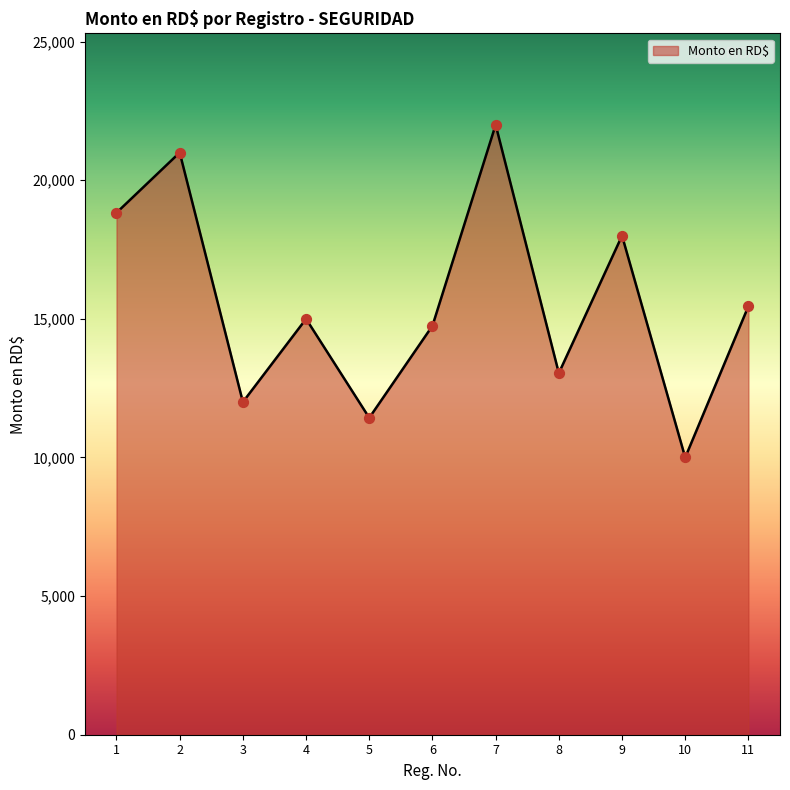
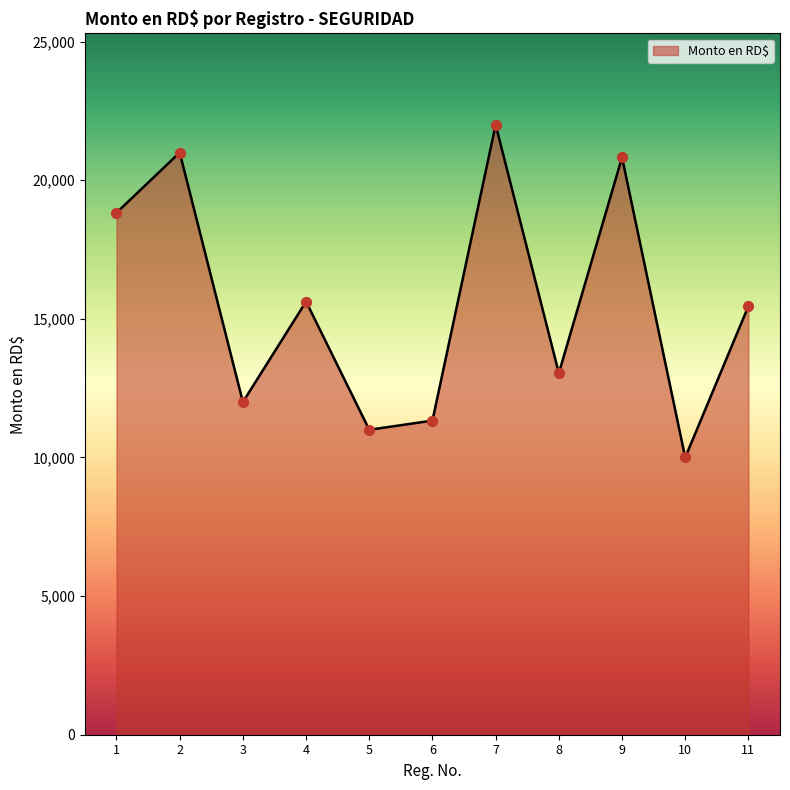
  {
    "1": "18,800",
    "2": "21,000",
    "3": "12,000",
-   "4": "15,000",
-   "5": "11,400",
-   "6": "14,800",
+   "4": "15,600",
+   "5": "11,000",
+   "6": "11,300",
    "7": "22,000",
    "8": "13,000",
-   "9": "18,000",
+   "9": "20,800",
    "10": "10,000",
    "11": "15,500"
  }
